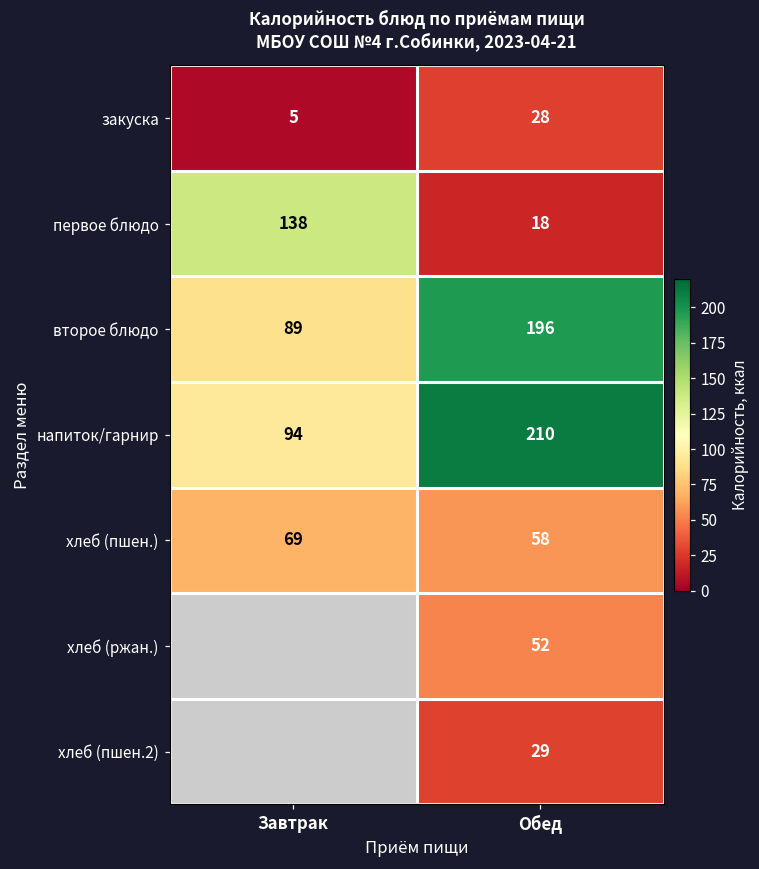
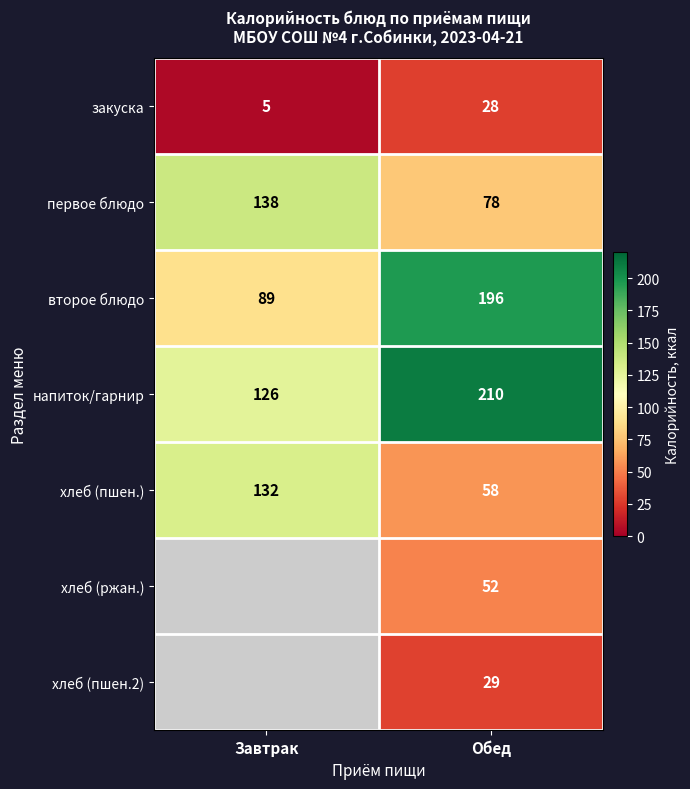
  {
    "закуска": {
      "Завтрак": 5,
      "Обед": 28
    },
    "первое блюдо": {
      "Завтрак": 138,
-     "Обед": 18
+     "Обед": 78
    },
    "второе блюдо": {
      "Завтрак": 89,
      "Обед": 196
    },
    "напиток/гарнир": {
-     "Завтрак": 94,
+     "Завтрак": 126,
      "Обед": 210
    },
    "хлеб (пшен.)": {
-     "Завтрак": 69,
+     "Завтрак": 132,
      "Обед": 58
    },
    "хлеб (ржан.)": {
      "Обед": 52
    },
    "хлеб (пшен.2)": {
      "Обед": 29
    }
  }
